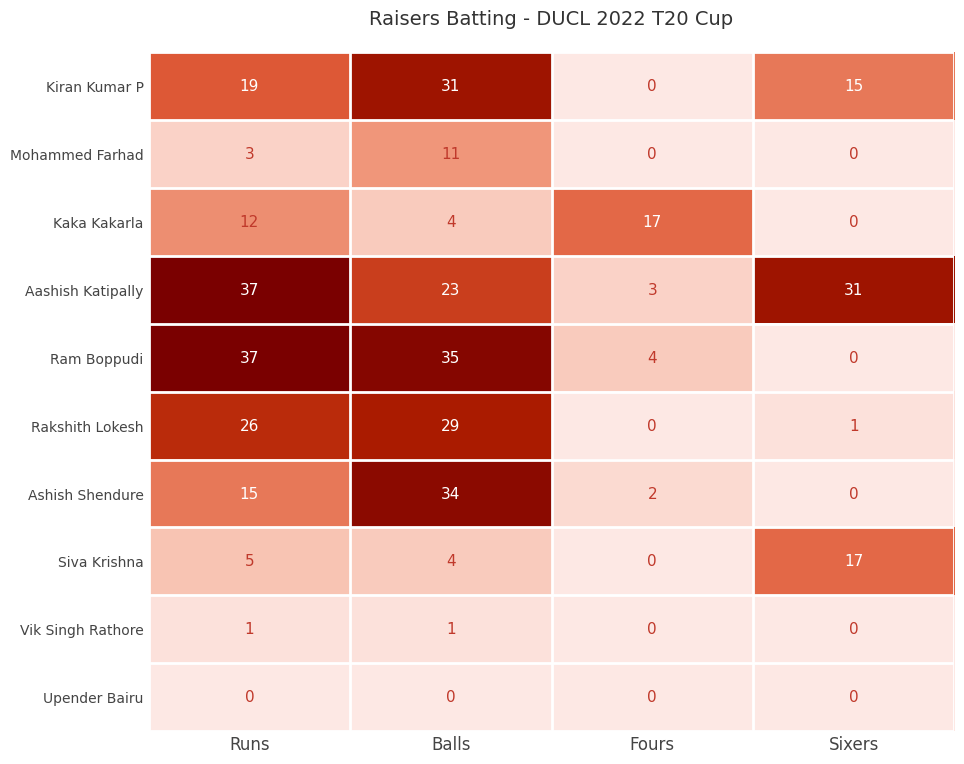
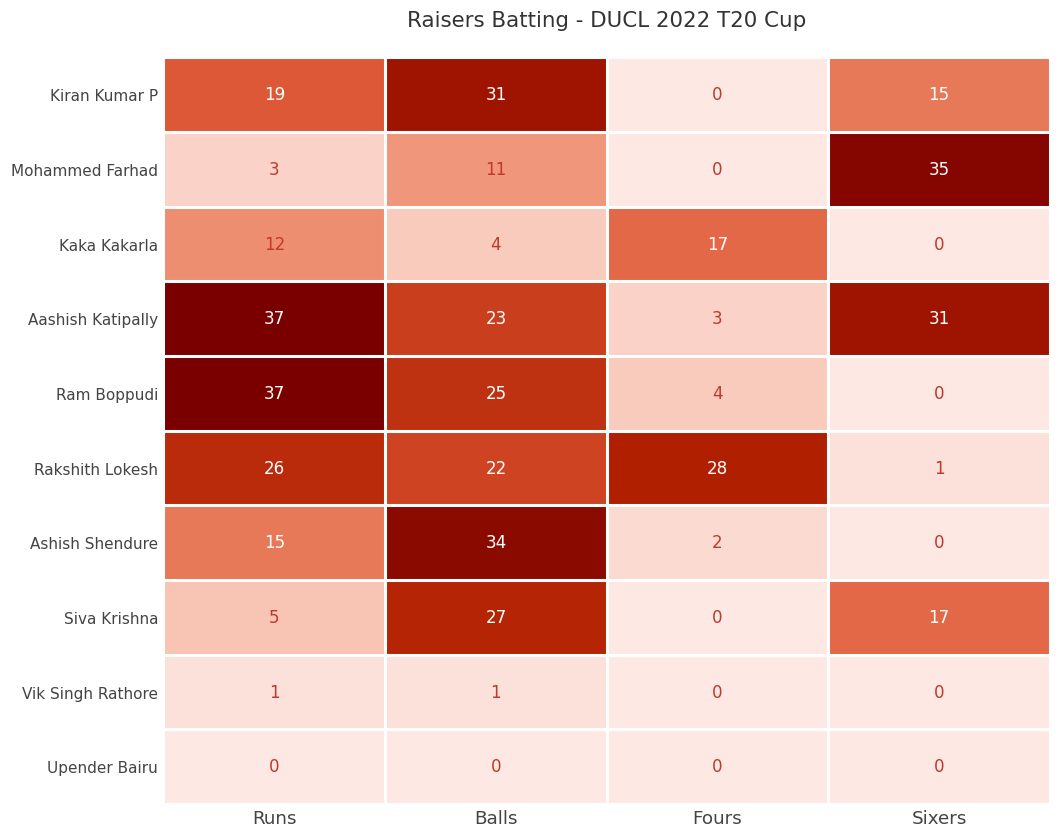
  {
    "Kiran Kumar P": {
      "Runs": 19,
      "Balls": 31,
      "Fours": 0,
      "Sixers": 15
    },
    "Mohammed Farhad": {
      "Runs": 3,
      "Balls": 11,
      "Fours": 0,
-     "Sixers": 0
+     "Sixers": 35
    },
    "Kaka Kakarla": {
      "Runs": 12,
      "Balls": 4,
      "Fours": 17,
      "Sixers": 0
    },
    "Aashish Katipally": {
      "Runs": 37,
      "Balls": 23,
      "Fours": 3,
      "Sixers": 31
    },
    "Ram Boppudi": {
      "Runs": 37,
-     "Balls": 35,
+     "Balls": 25,
      "Fours": 4,
      "Sixers": 0
    },
    "Rakshith Lokesh": {
      "Runs": 26,
-     "Balls": 29,
-     "Fours": 0,
+     "Balls": 22,
+     "Fours": 28,
      "Sixers": 1
    },
    "Ashish Shendure": {
      "Runs": 15,
      "Balls": 34,
      "Fours": 2,
      "Sixers": 0
    },
    "Siva Krishna": {
      "Runs": 5,
-     "Balls": 4,
+     "Balls": 27,
      "Fours": 0,
      "Sixers": 17
    },
    "Vik Singh Rathore": {
      "Runs": 1,
      "Balls": 1,
      "Fours": 0,
      "Sixers": 0
    },
    "Upender Bairu": {
      "Runs": 0,
      "Balls": 0,
      "Fours": 0,
      "Sixers": 0
    }
  }
